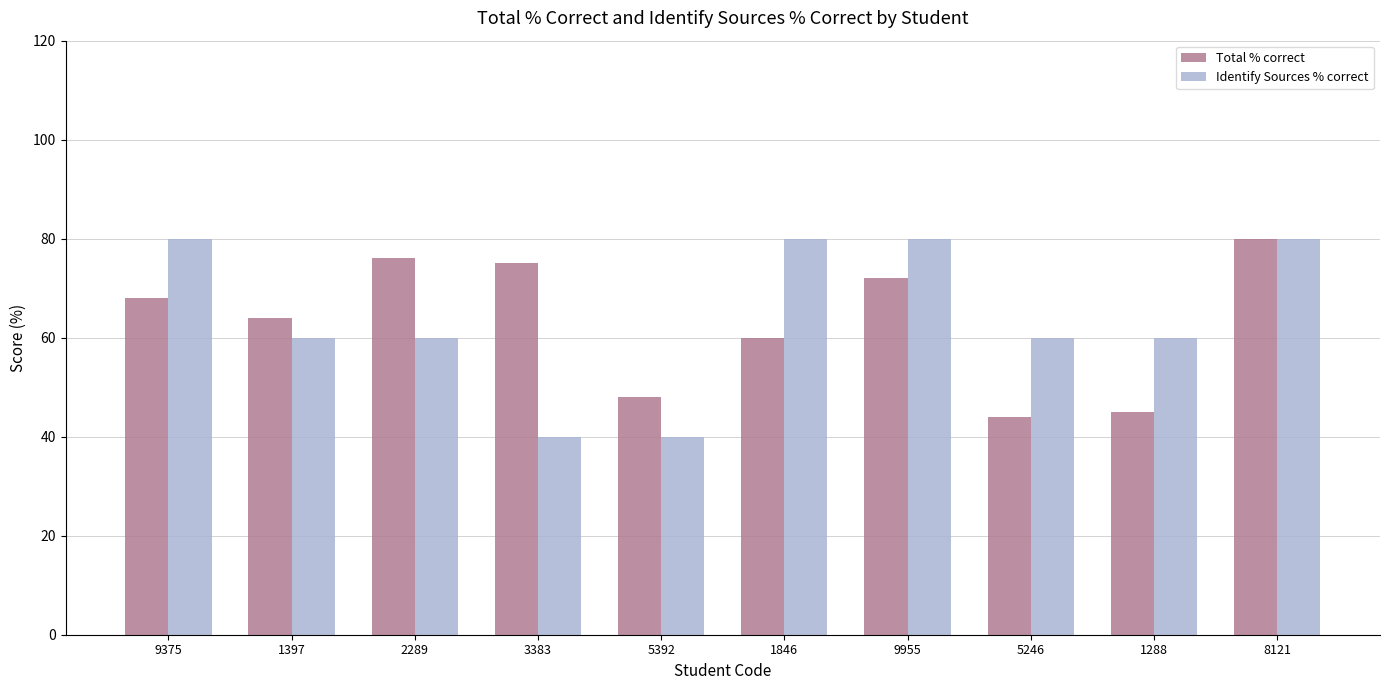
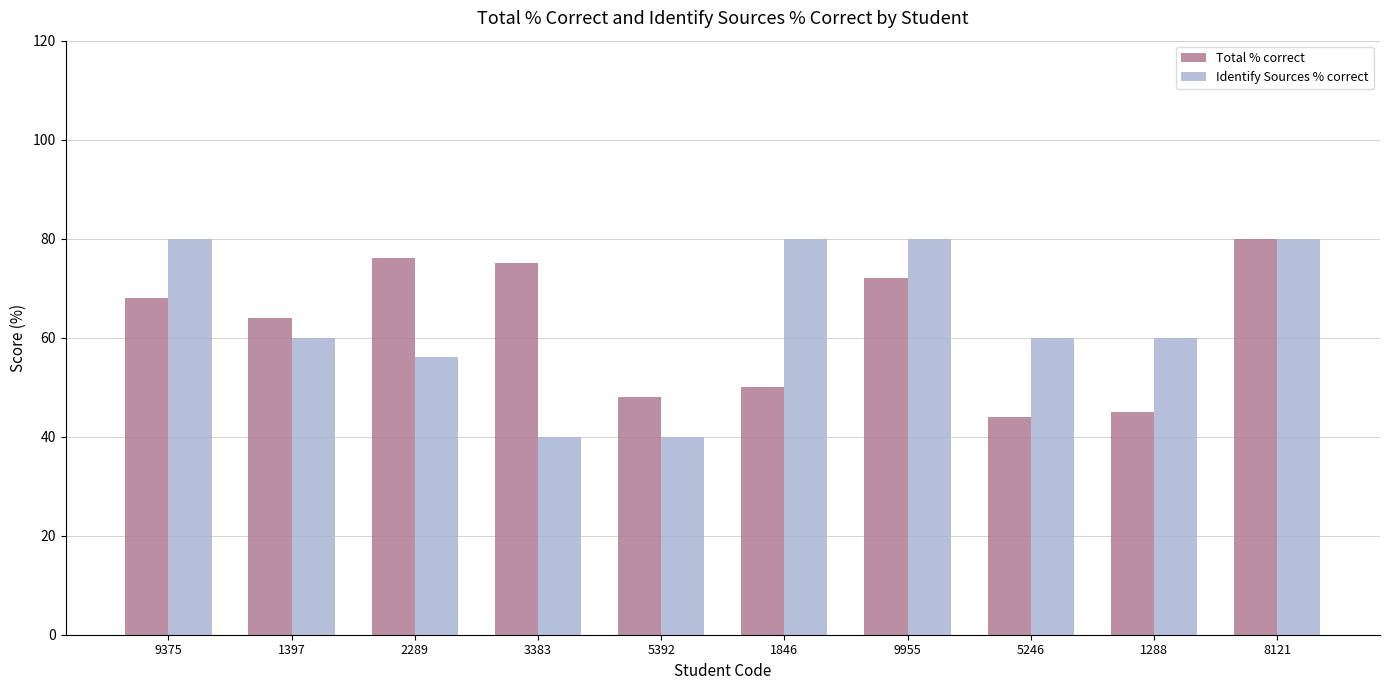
  {
    "Total % correct": {
      "9375": 68,
      "1397": 64,
      "2289": 76,
      "3383": 75,
      "5392": 48,
-     "1846": 60,
+     "1846": 50,
      "9955": 72,
      "5246": 44,
      "1288": 45,
      "8121": 80
    },
    "Identify Sources % correct": {
      "9375": 80,
      "1397": 60,
-     "2289": 60,
+     "2289": 56,
      "3383": 40,
      "5392": 40,
      "1846": 80,
      "9955": 80,
      "5246": 60,
      "1288": 60,
      "8121": 80
    }
  }
